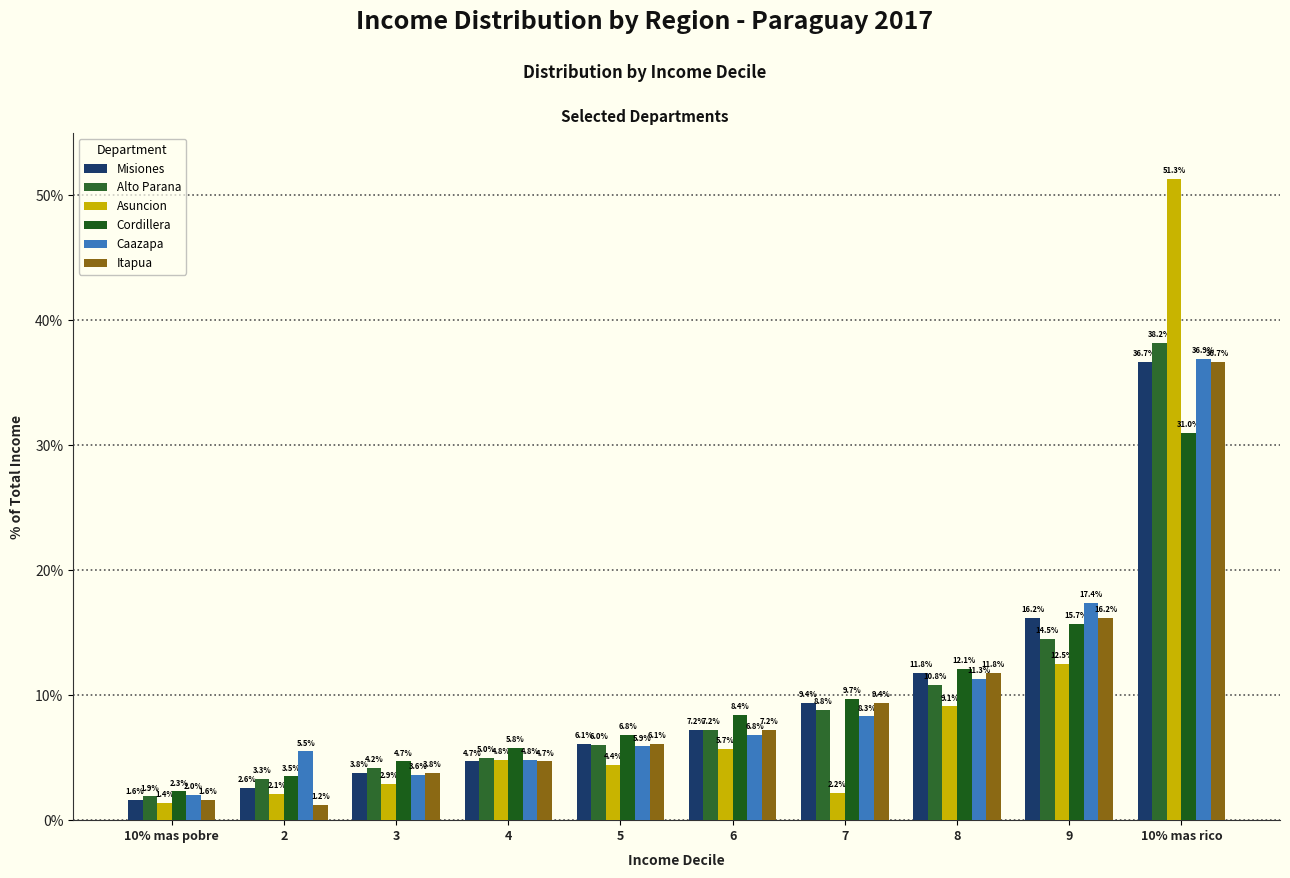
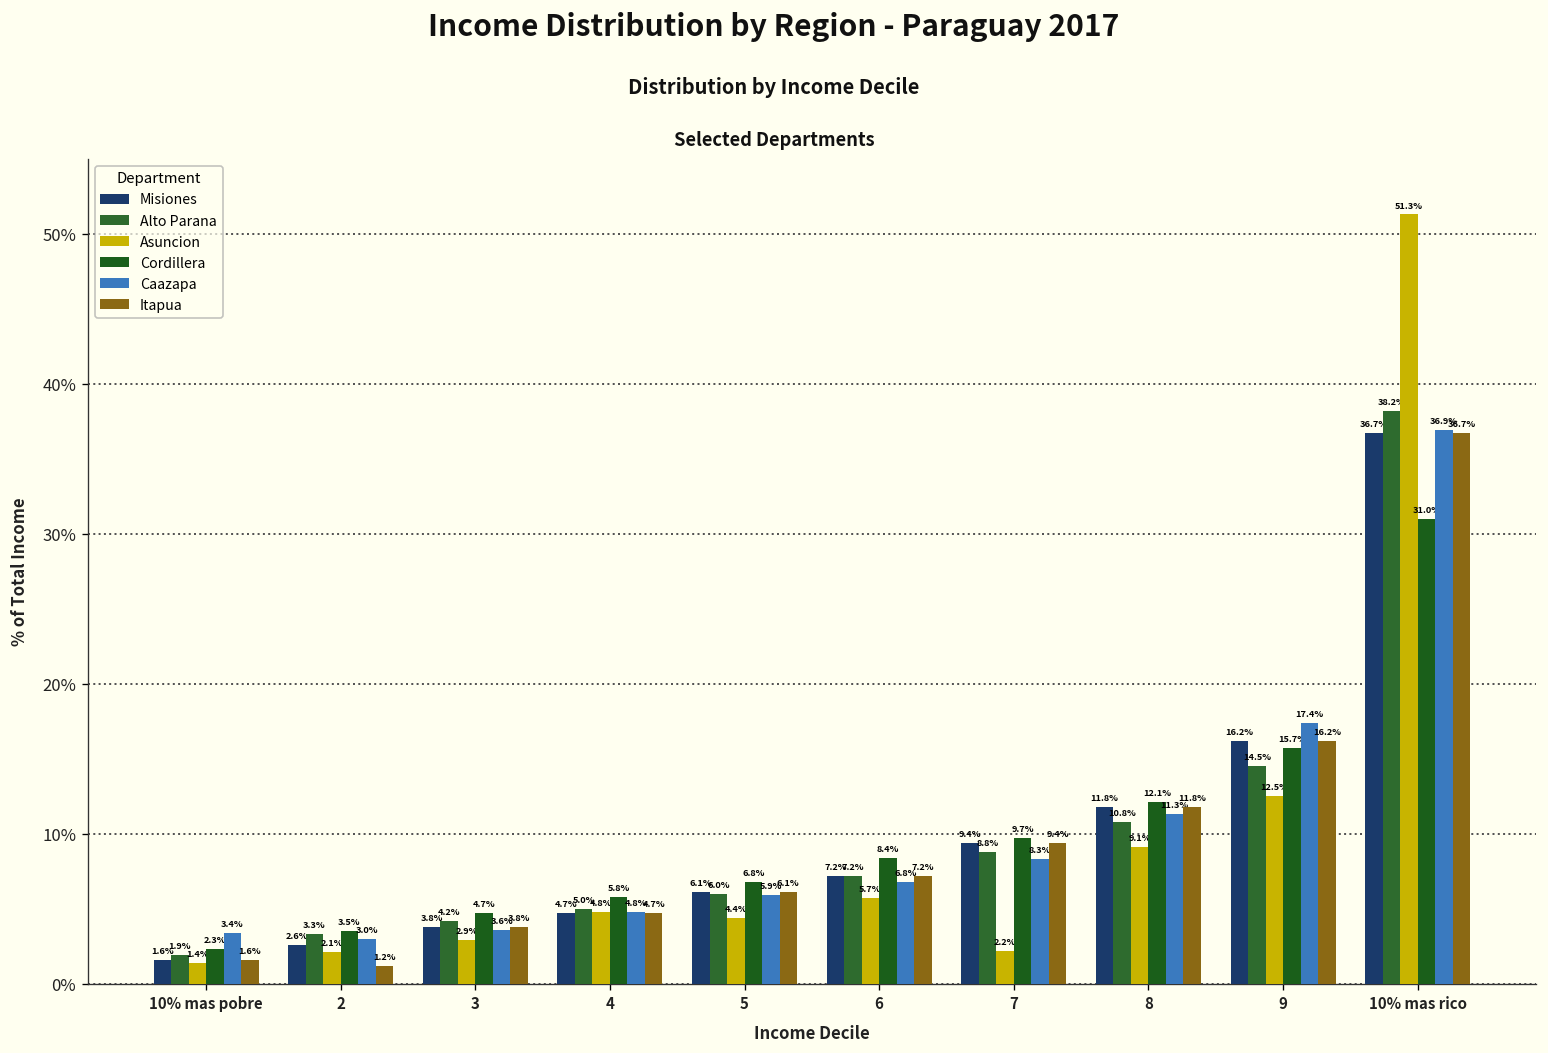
  {
    "Misiones": {
      "10% mas pobre": "1.6%",
      "2": "2.6%",
      "3": "3.8%",
      "4": "4.7%",
      "7": "9.4%",
      "8": "11.8%",
      "9": "16.2%",
      "10% mas rico": "36.7%"
    },
    "Asuncion": {
      "10% mas pobre": "1.4%",
      "2": "2.1%",
      "3": "2.9%",
      "5": "4.4%",
      "6": "5.7%",
      "7": "2.2%",
      "8": "9.1%",
      "9": "12.5%",
      "10% mas rico": "51.3%"
    },
    "Caazapa": {
-     "10% mas pobre": "2.0%",
-     "2": "5.5%",
+     "10% mas pobre": "3.4%",
+     "2": "3.0%",
      "6": "6.8%",
      "7": "8.3%",
      "8": "11.3%",
      "9": "17.4%"
    },
    "Itapua": {
      "10% mas pobre": "1.6%",
      "2": "1.2%",
      "6": "7.2%",
      "7": "9.4%",
      "8": "11.8%",
      "9": "16.2%"
    }
  }
